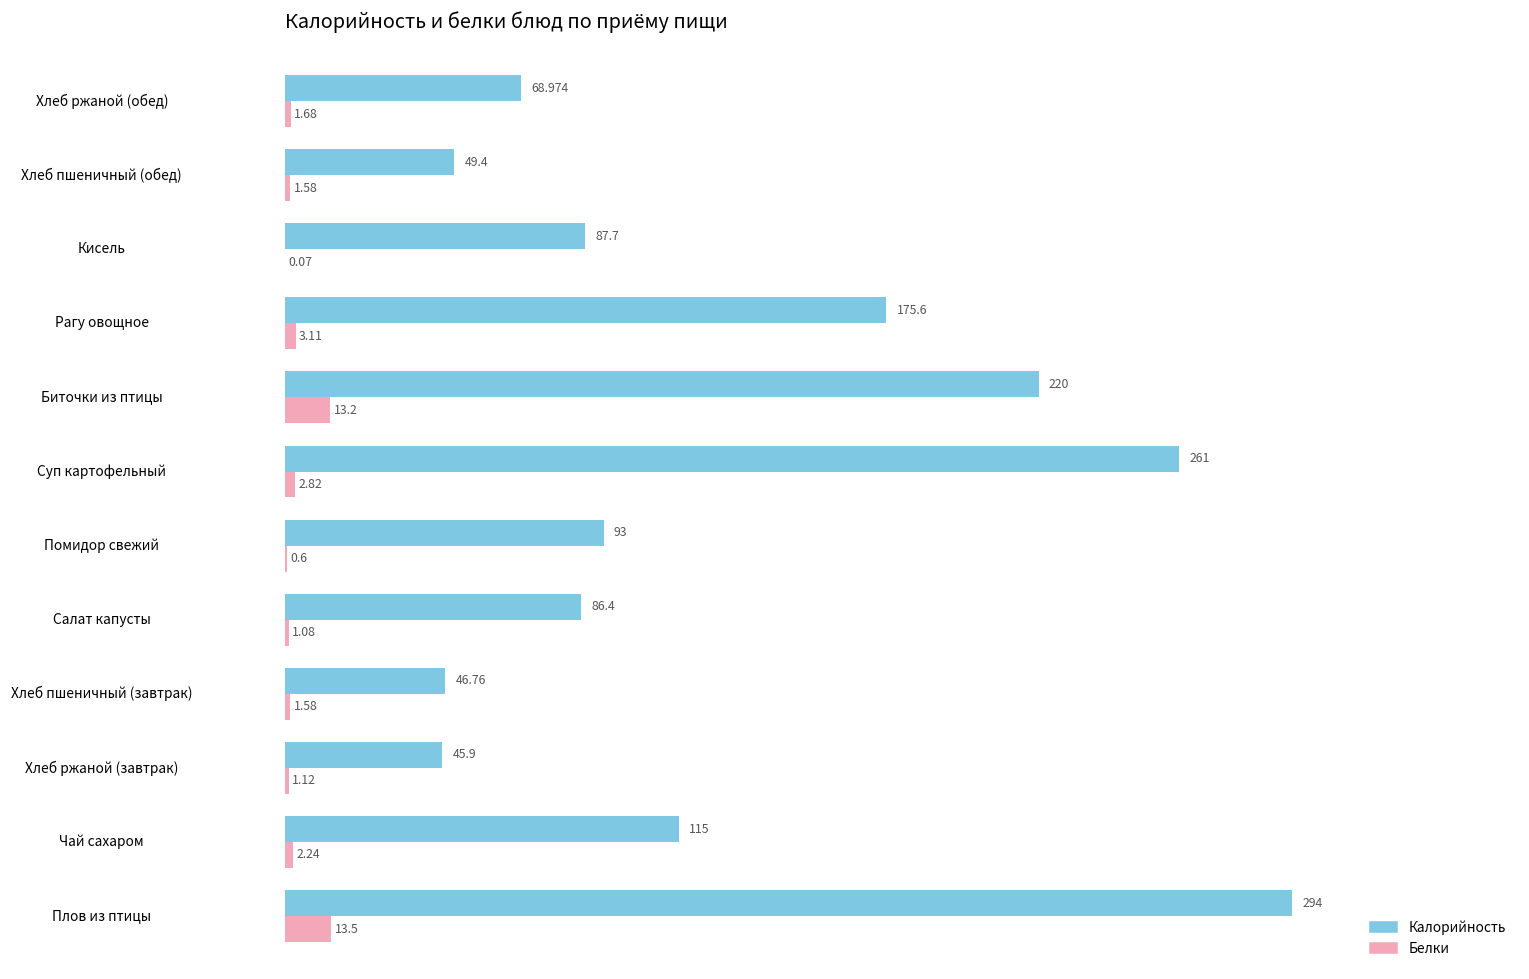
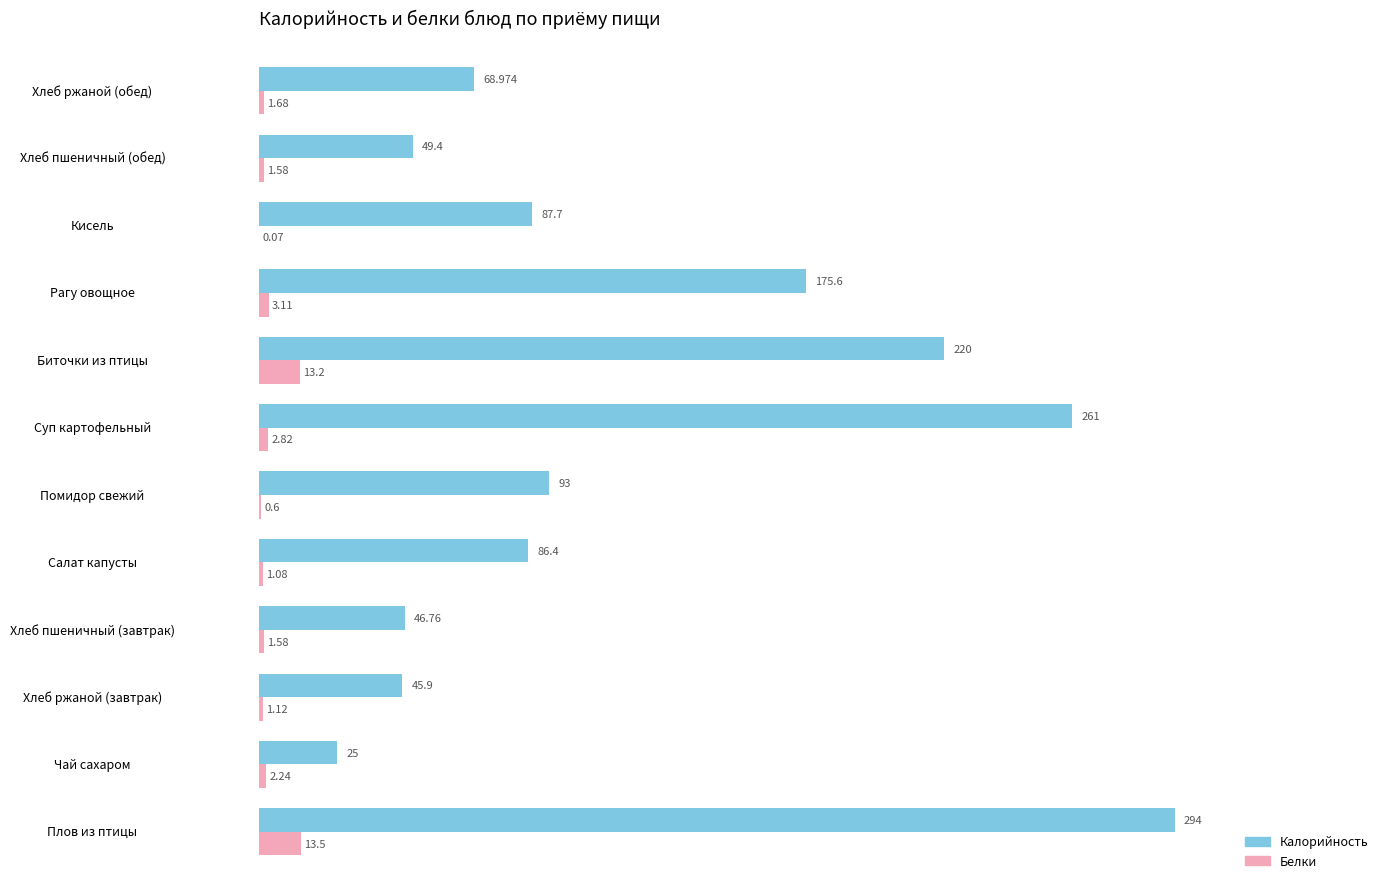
  {
    "Калорийность": {
      "Хлеб ржаной (обед)": 68.974,
      "Хлеб пшеничный (обед)": 49.4,
      "Кисель": 87.7,
      "Рагу овощное": 175.6,
      "Биточки из птицы": 220,
      "Суп картофельный": 261,
      "Помидор свежий": 93,
      "Салат капусты": 86.4,
      "Хлеб пшеничный (завтрак)": 46.76,
      "Хлеб ржаной (завтрак)": 45.9,
-     "Чай сахаром": 115,
+     "Чай сахаром": 25,
      "Плов из птицы": 294
    },
    "Белки": {
      "Хлеб ржаной (обед)": 1.68,
      "Хлеб пшеничный (обед)": 1.58,
      "Кисель": 0.07,
      "Рагу овощное": 3.11,
      "Биточки из птицы": 13.2,
      "Суп картофельный": 2.82,
      "Помидор свежий": 0.6,
      "Салат капусты": 1.08,
      "Хлеб пшеничный (завтрак)": 1.58,
      "Хлеб ржаной (завтрак)": 1.12,
      "Чай сахаром": 2.24,
      "Плов из птицы": 13.5
    }
  }
